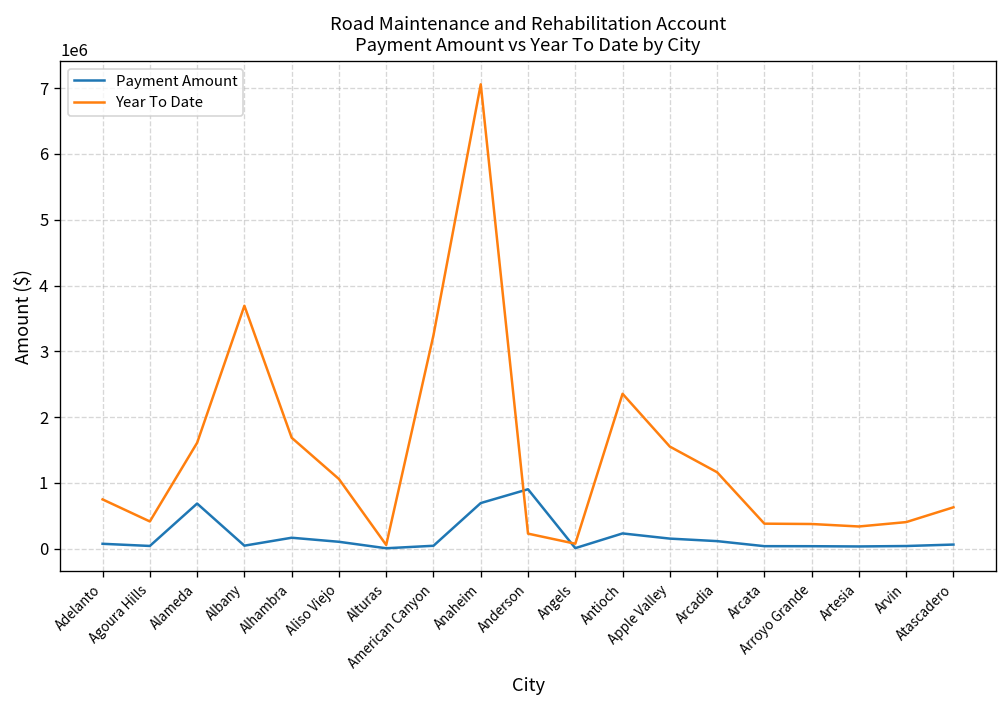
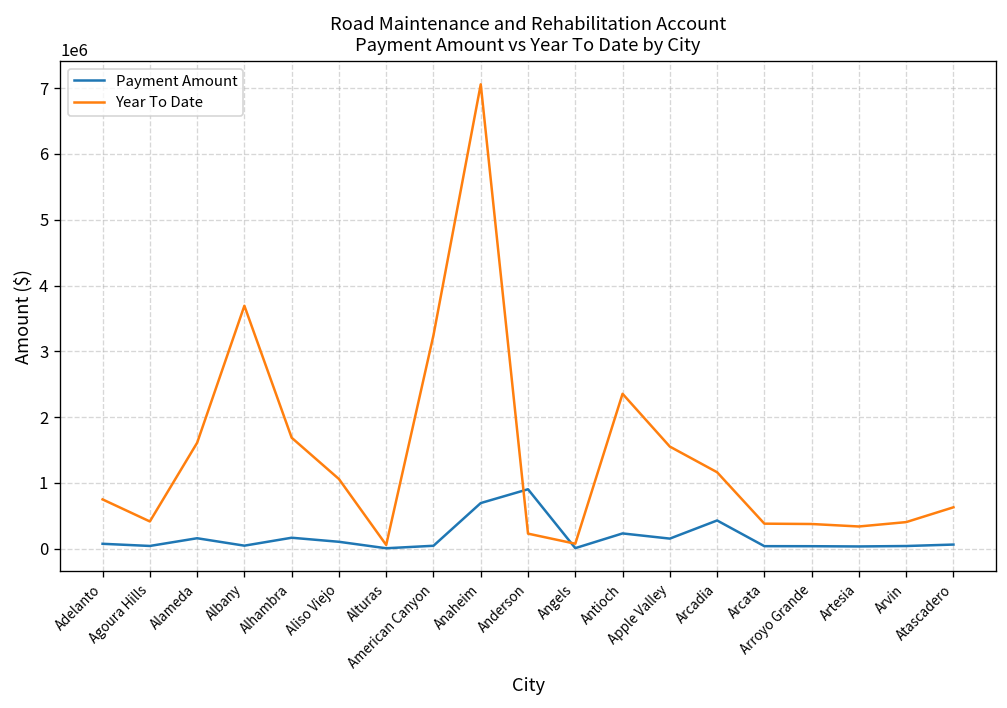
  {
    "Payment Amount": {
      "Adelanto": 100000,
      "Agoura Hills": 0,
-     "Alameda": 700000,
+     "Alameda": 200000,
      "Albany": 0,
      "Alhambra": 200000,
      "Aliso Viejo": 100000,
      "Alturas": 0,
      "American Canyon": 0,
      "Anaheim": 700000,
      "Anderson": 900000,
      "Angels": 0,
      "Antioch": 200000,
      "Apple Valley": 200000,
-     "Arcadia": 100000,
+     "Arcadia": 400000,
      "Arcata": 0,
      "Arroyo Grande": 0,
      "Artesia": 0,
      "Arvin": 0,
      "Atascadero": 100000
    },
    "Year To Date": {
      "Adelanto": 700000,
      "Agoura Hills": 400000,
      "Alameda": 1600000,
      "Albany": 3700000,
      "Alhambra": 1700000,
      "Aliso Viejo": 1100000,
      "Alturas": 100000,
      "American Canyon": 3200000,
      "Anaheim": 7100000,
      "Anderson": 200000,
      "Angels": 100000,
      "Antioch": 2400000,
      "Apple Valley": 1600000,
      "Arcadia": 1200000,
      "Arcata": 400000,
      "Arroyo Grande": 400000,
      "Artesia": 300000,
      "Arvin": 400000,
      "Atascadero": 600000
    }
  }
